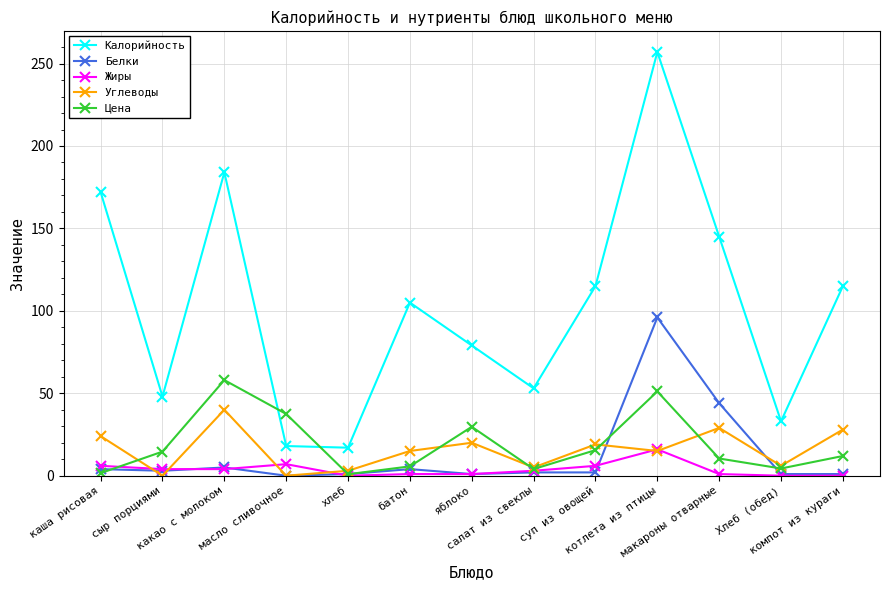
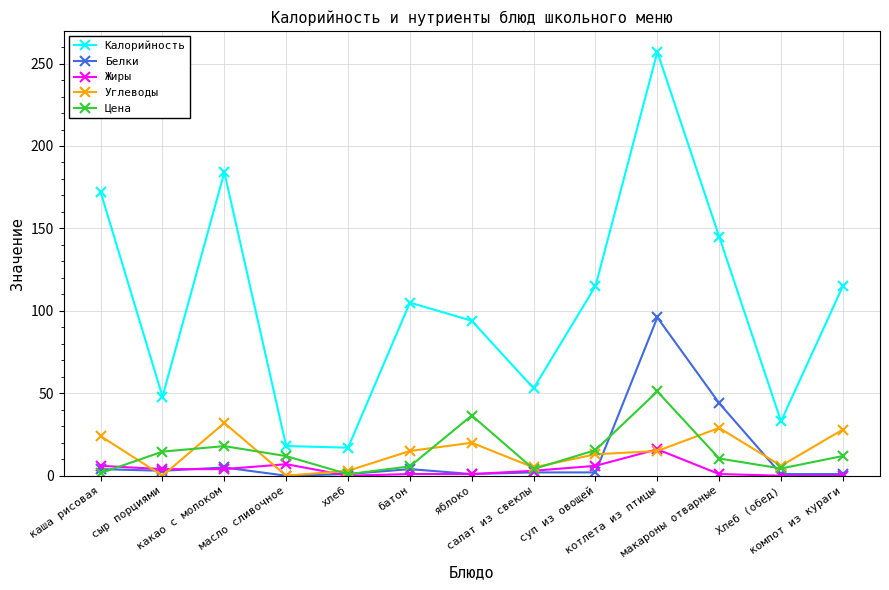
  {
    "Калорийность": {
      "каша рисовая": 172,
      "сыр порциями": 48,
      "какао с молоком": 184,
      "масло сливочное": 18,
      "хлеб": 17,
      "батон": 105,
-     "яблоко": 79,
+     "яблоко": 94,
      "салат из свеклы": 53,
      "суп из овощей": 115,
      "котлета из птицы": 257,
      "макароны отварные": 145,
      "Хлеб (обед)": 33,
      "компот из кураги": 115
    },
    "Белки": {
      "каша рисовая": 4,
      "батон": 4,
      "суп из овощей": 2,
      "котлета из птицы": 96,
      "макароны отварные": 44
    },
    "Жиры": {
      "каша рисовая": 6,
      "масло сливочное": 7,
      "батон": 1,
      "суп из овощей": 6,
      "макароны отварные": 1
    },
    "Углеводы": {
      "каша рисовая": 24,
      "сыр порциями": 0,
-     "какао с молоком": 40,
+     "какао с молоком": 32,
      "хлеб": 3,
      "батон": 15,
      "яблоко": 20,
-     "суп из овощей": 19,
+     "суп из овощей": 13,
      "макароны отварные": 29,
      "Хлеб (обед)": 6,
      "компот из кураги": 28
    },
    "Цена": {
      "каша рисовая": 2,
      "сыр порциями": 15,
-     "какао с молоком": 58,
-     "масло сливочное": 37,
+     "какао с молоком": 18,
+     "масло сливочное": 12,
      "батон": 6,
-     "яблоко": 30,
+     "яблоко": 37,
      "суп из овощей": 16,
      "котлета из птицы": 51,
      "макароны отварные": 10,
      "Хлеб (обед)": 4,
      "компот из кураги": 12
    }
  }
